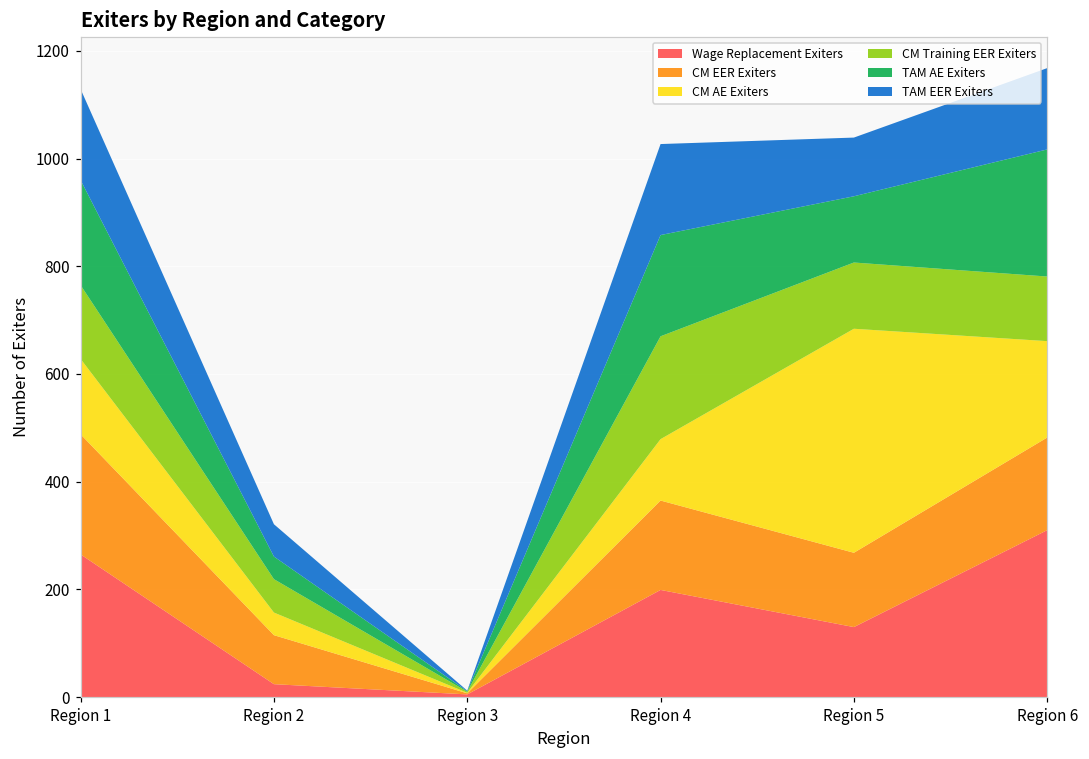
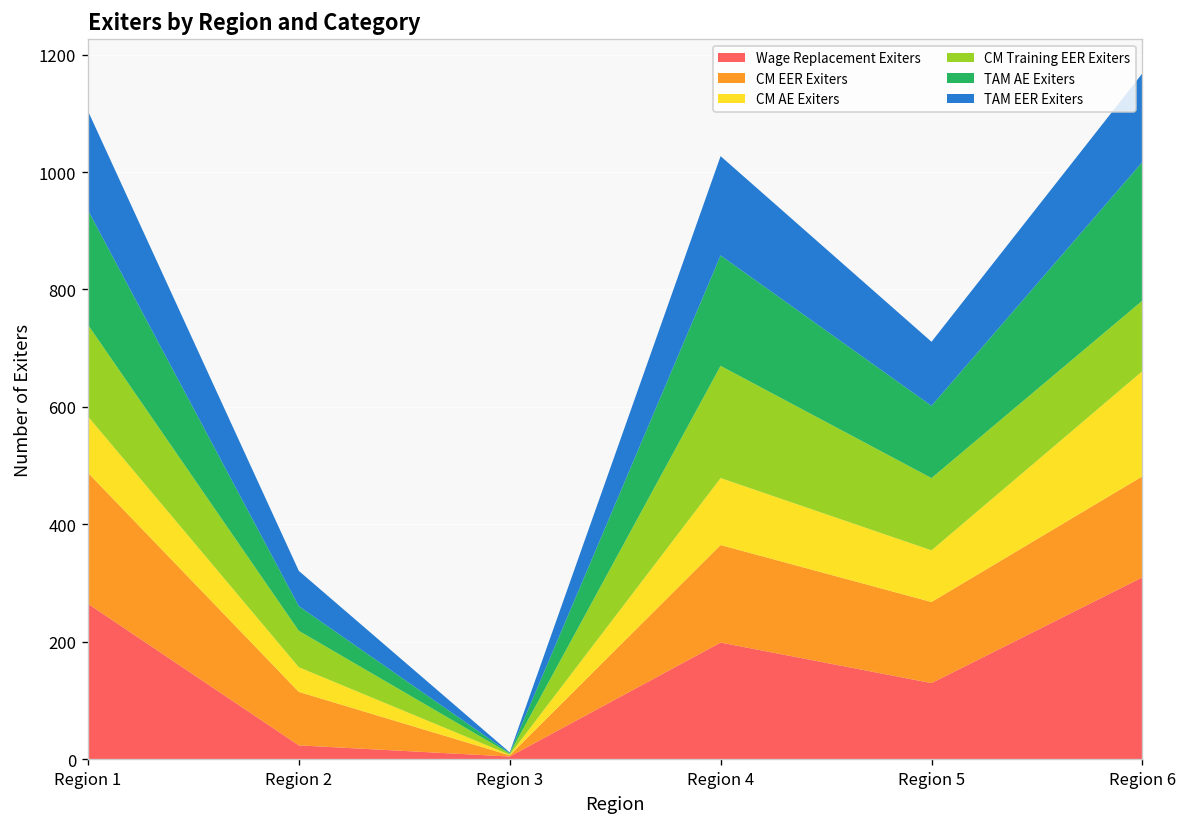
  {
    "Wage Replacement Exiters": {
      "Region 1": 270,
      "Region 2": 20,
      "Region 4": 200,
      "Region 5": 130,
      "Region 6": 310
    },
    "CM EER Exiters": {
      "Region 1": 220,
      "Region 2": 90,
      "Region 4": 170,
      "Region 5": 140,
      "Region 6": 170
    },
    "CM AE Exiters": {
-     "Region 1": 140,
+     "Region 1": 100,
      "Region 2": 40,
      "Region 4": 110,
-     "Region 5": 420,
+     "Region 5": 90,
      "Region 6": 180
    },
    "CM Training EER Exiters": {
-     "Region 1": 140,
+     "Region 1": 160,
      "Region 2": 60,
      "Region 4": 190,
      "Region 5": 120,
      "Region 6": 120
    },
    "TAM AE Exiters": {
      "Region 1": 200,
      "Region 2": 40,
      "Region 4": 190,
      "Region 5": 120,
      "Region 6": 240
    },
    "TAM EER Exiters": {
      "Region 1": 170,
      "Region 2": 60,
      "Region 4": 170,
      "Region 5": 110,
      "Region 6": 150
    }
  }
